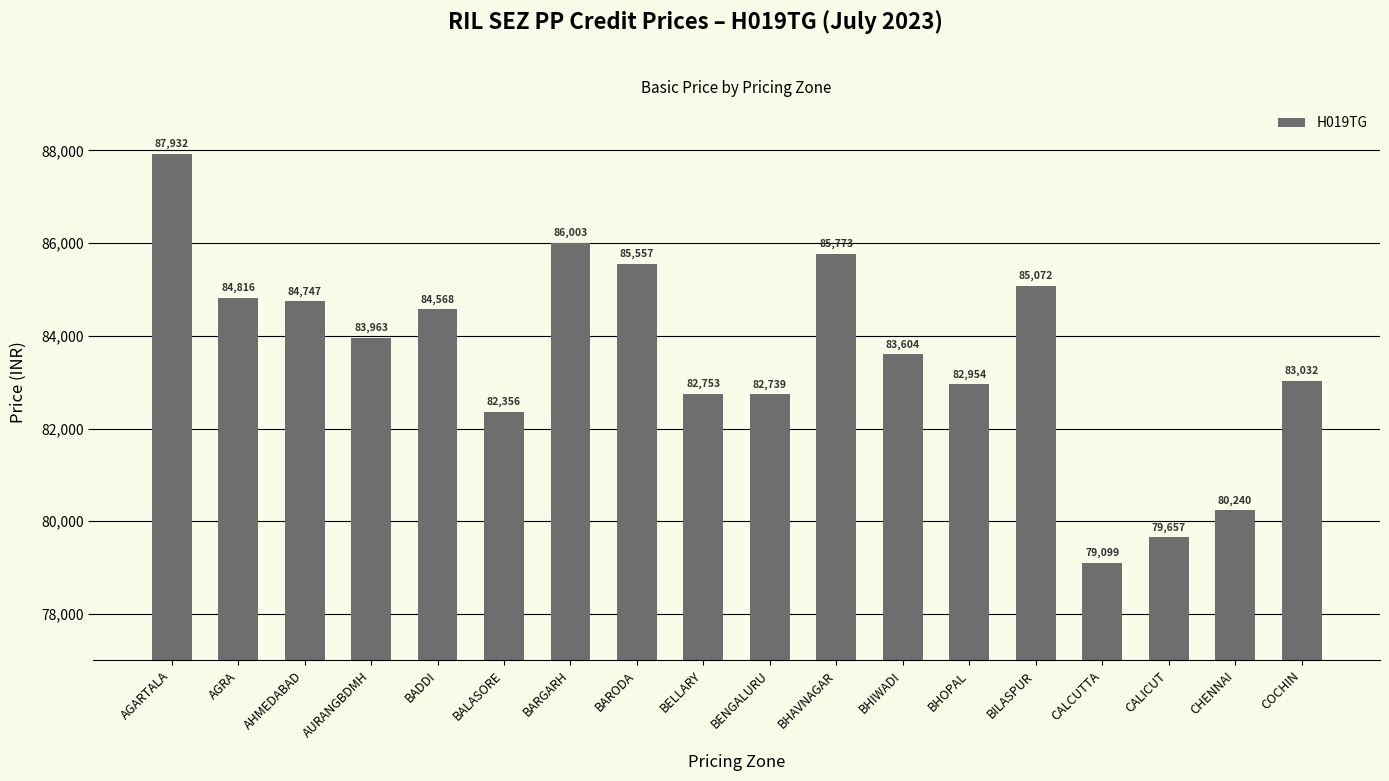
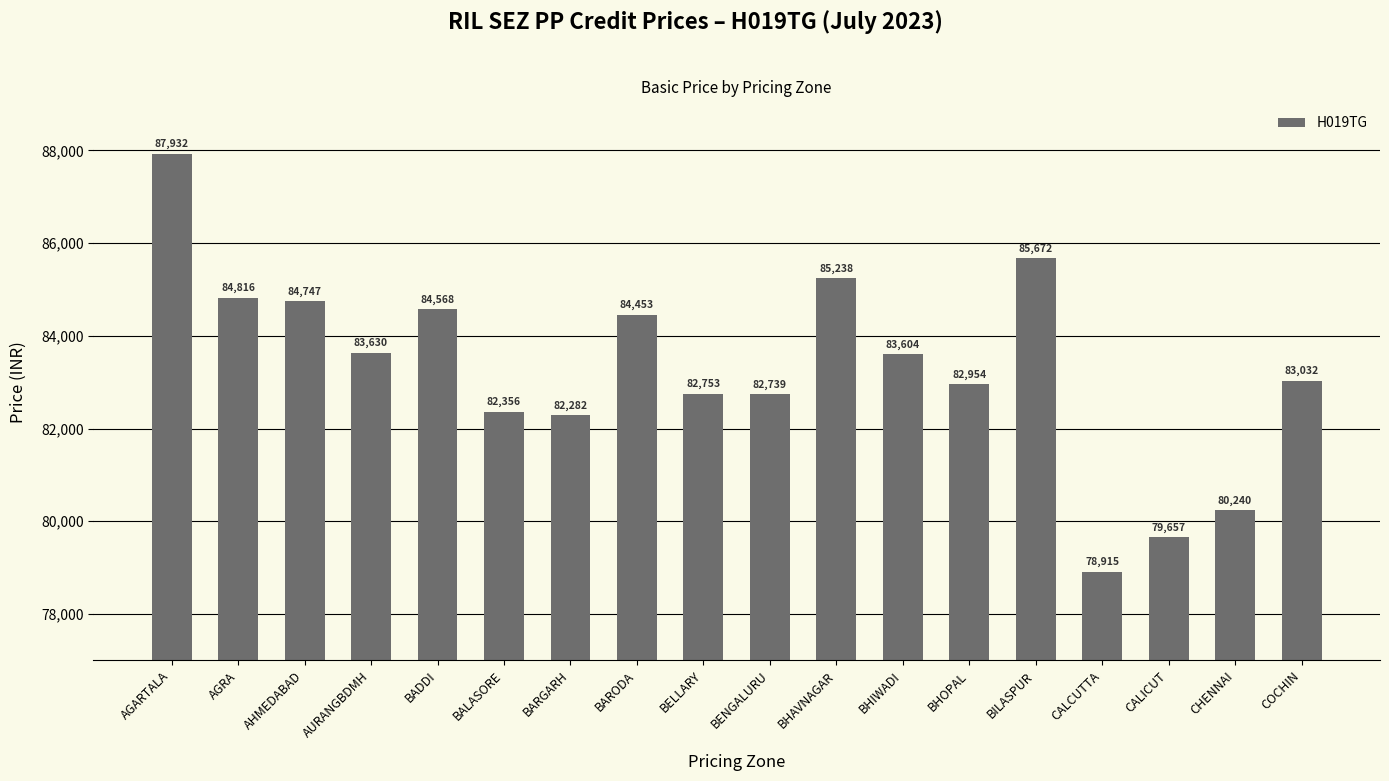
  {
    "AGARTALA": "87,932",
    "AGRA": "84,816",
    "AHMEDABAD": "84,747",
-   "AURANGBDMH": "83,963",
+   "AURANGBDMH": "83,630",
    "BADDI": "84,568",
    "BALASORE": "82,356",
-   "BARGARH": "86,003",
-   "BARODA": "85,557",
+   "BARGARH": "82,282",
+   "BARODA": "84,453",
    "BELLARY": "82,753",
    "BENGALURU": "82,739",
-   "BHAVNAGAR": "85,773",
+   "BHAVNAGAR": "85,238",
    "BHIWADI": "83,604",
    "BHOPAL": "82,954",
-   "BILASPUR": "85,072",
-   "CALCUTTA": "79,099",
+   "BILASPUR": "85,672",
+   "CALCUTTA": "78,915",
    "CALICUT": "79,657",
    "CHENNAI": "80,240",
    "COCHIN": "83,032"
  }
